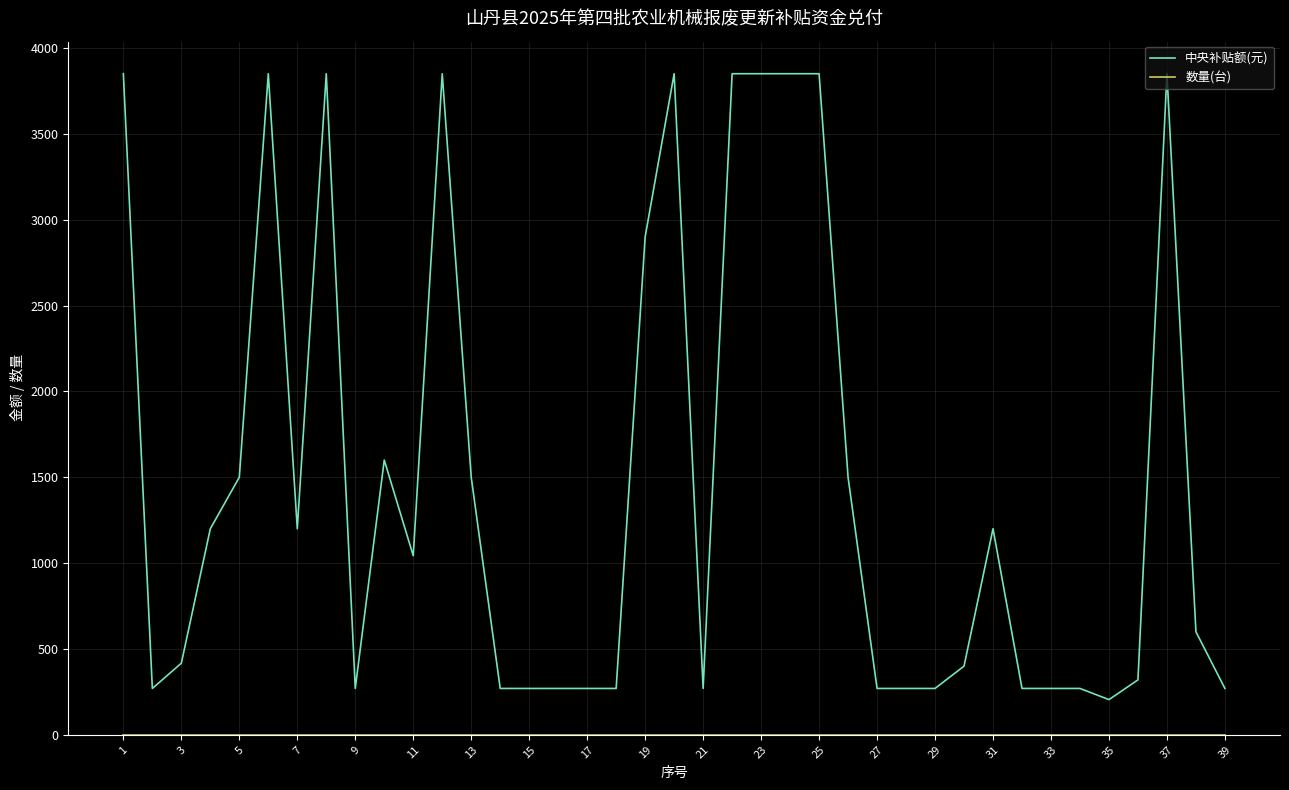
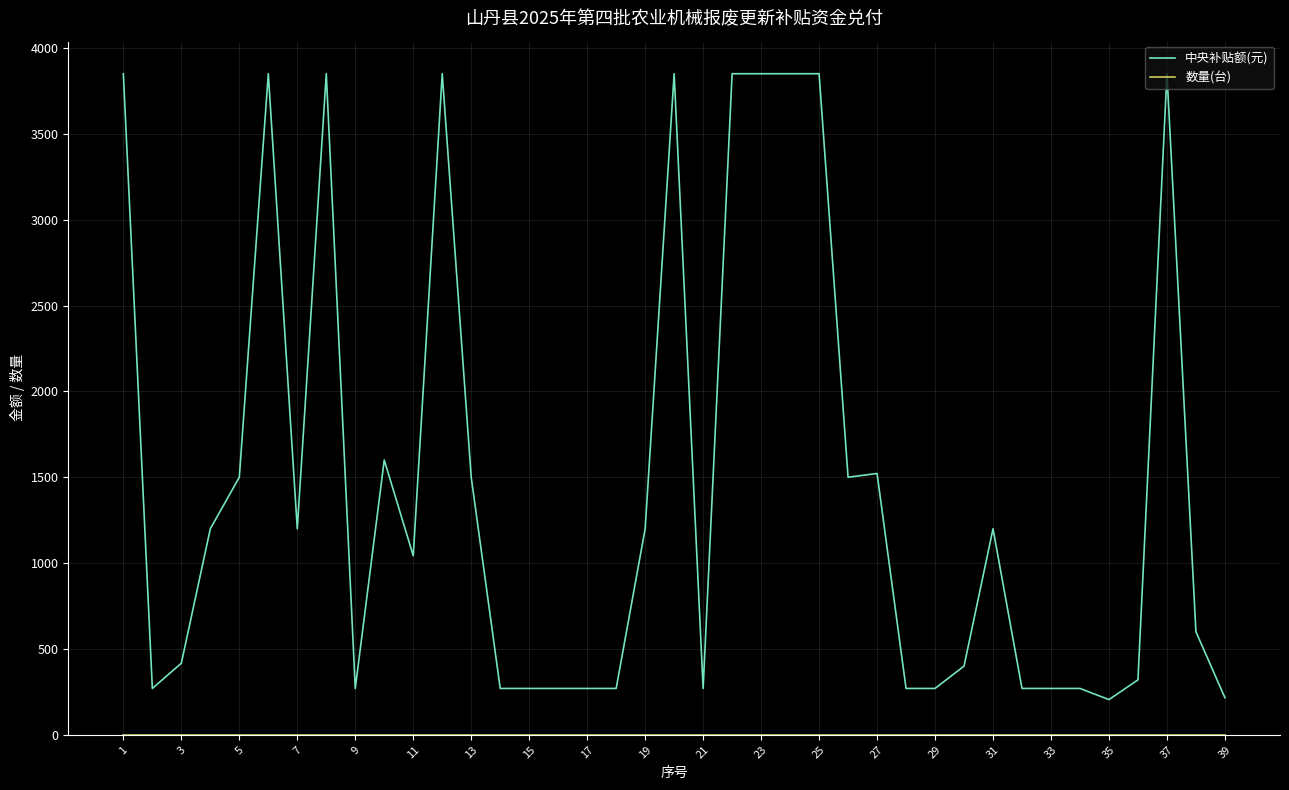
  {
    "中央补贴额(元)": {
      "1": 3850,
      "3": 420,
      "5": 1500,
      "7": 1200,
      "9": 270,
      "11": 1040,
      "13": 1500,
      "15": 270,
      "17": 270,
-     "19": 2900,
+     "19": 1200,
      "21": 270,
      "23": 3850,
      "25": 3850,
-     "27": 270,
+     "27": 1520,
      "29": 270,
      "31": 1200,
      "33": 270,
      "35": 210,
-     "39": 270
+     "39": 220
    },
    "数量(台)": {
      "1": 0,
      "3": 0,
      "5": 0,
      "7": 0,
      "9": 0,
      "11": 0,
      "13": 0,
      "15": 0,
      "17": 0,
      "19": 0,
      "21": 0,
      "23": 0,
      "25": 0,
      "27": 0,
      "29": 0,
      "31": 0,
      "33": 0,
      "35": 0,
      "37": 0,
      "39": 0
    }
  }
